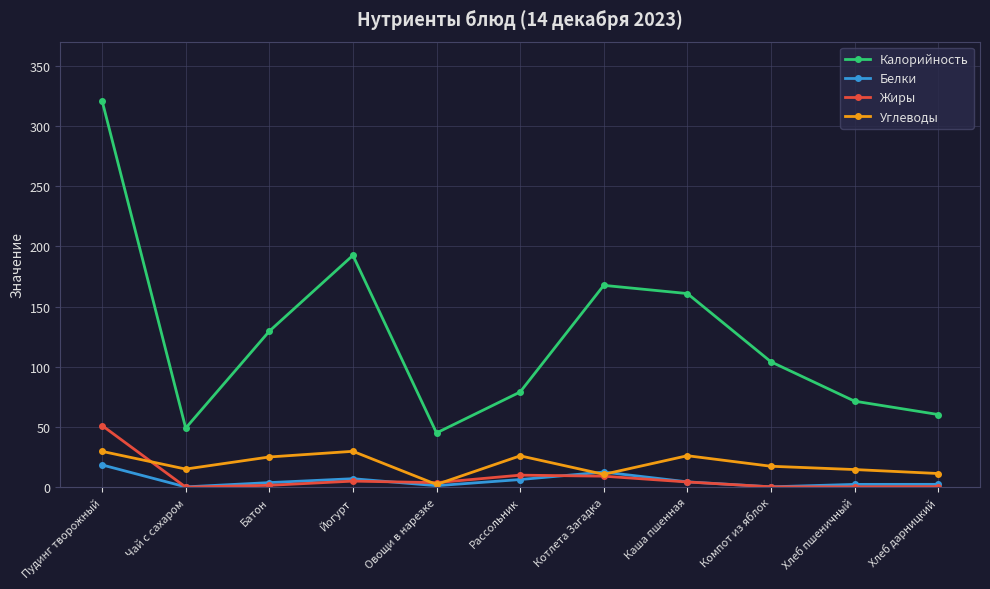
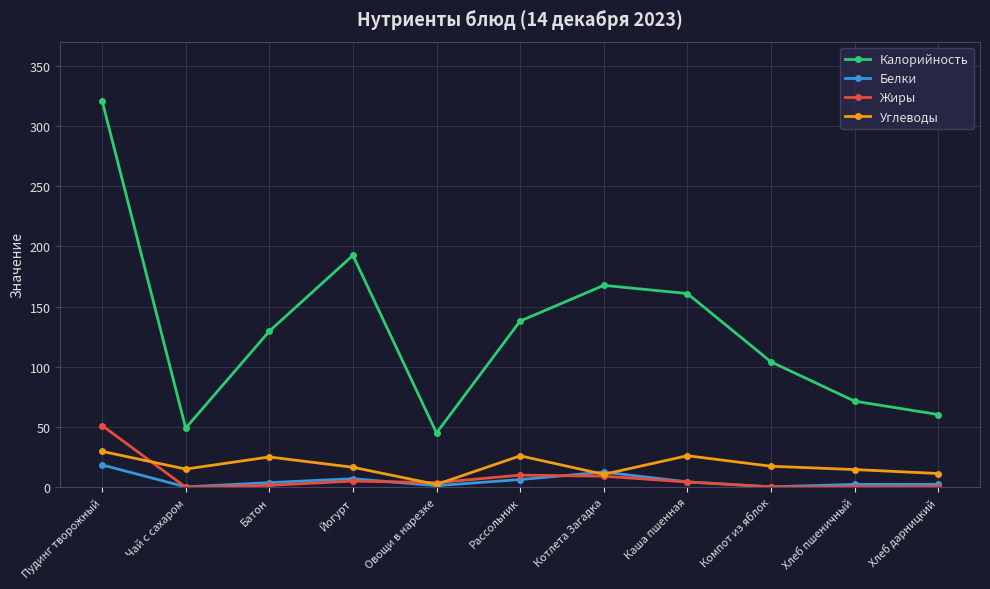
  {
    "Калорийность": {
      "Пудинг творожный": 321,
      "Чай с сахаром": 49,
      "Батон": 130,
      "Йогурт": 193,
      "Овощи в нарезке": 45,
-     "Рассольник": 79,
+     "Рассольник": 138,
      "Котлета Загадка": 168,
      "Каша пшенная": 161,
      "Компот из яблок": 104,
      "Хлеб пшеничный": 71,
      "Хлеб дарницкий": 60
    },
    "Белки": {
      "Пудинг творожный": 18,
      "Батон": 4,
      "Рассольник": 6
    },
    "Жиры": {
      "Пудинг творожный": 51,
      "Батон": 2,
      "Рассольник": 10
    },
    "Углеводы": {
      "Пудинг творожный": 30,
      "Чай с сахаром": 15,
      "Батон": 25,
-     "Йогурт": 30,
+     "Йогурт": 16,
      "Рассольник": 26,
      "Каша пшенная": 26,
      "Компот из яблок": 17,
      "Хлеб пшеничный": 15,
      "Хлеб дарницкий": 11
    }
  }
